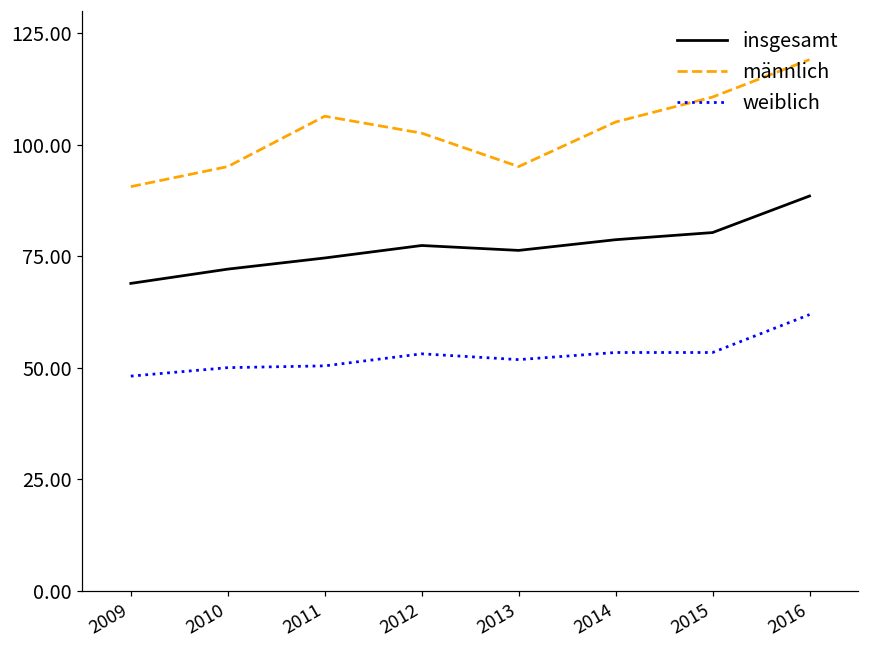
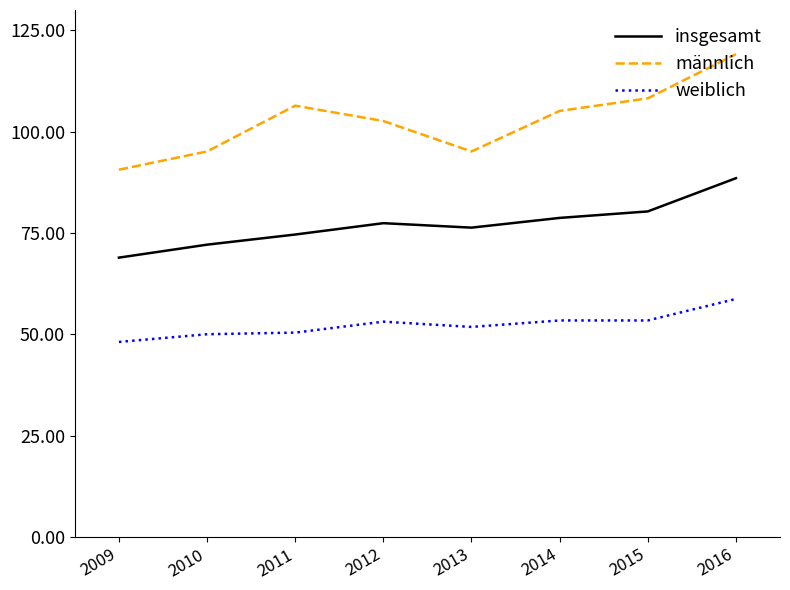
  {
    "insgesamt": {
      "2009": 69,
      "2010": 72,
      "2011": 75,
      "2012": 77,
      "2013": 76,
      "2014": 79,
      "2015": 80,
      "2016": 89
    },
    "männlich": {
      "2009": 91,
      "2010": 95,
      "2011": 106,
      "2012": 103,
      "2013": 95,
      "2014": 105,
-     "2015": 111,
+     "2015": 108,
      "2016": 119
    },
    "weiblich": {
      "2009": 48,
      "2010": 50,
      "2011": 50,
      "2012": 53,
      "2013": 52,
      "2014": 53,
      "2015": 53,
-     "2016": 62
+     "2016": 59
    }
  }
